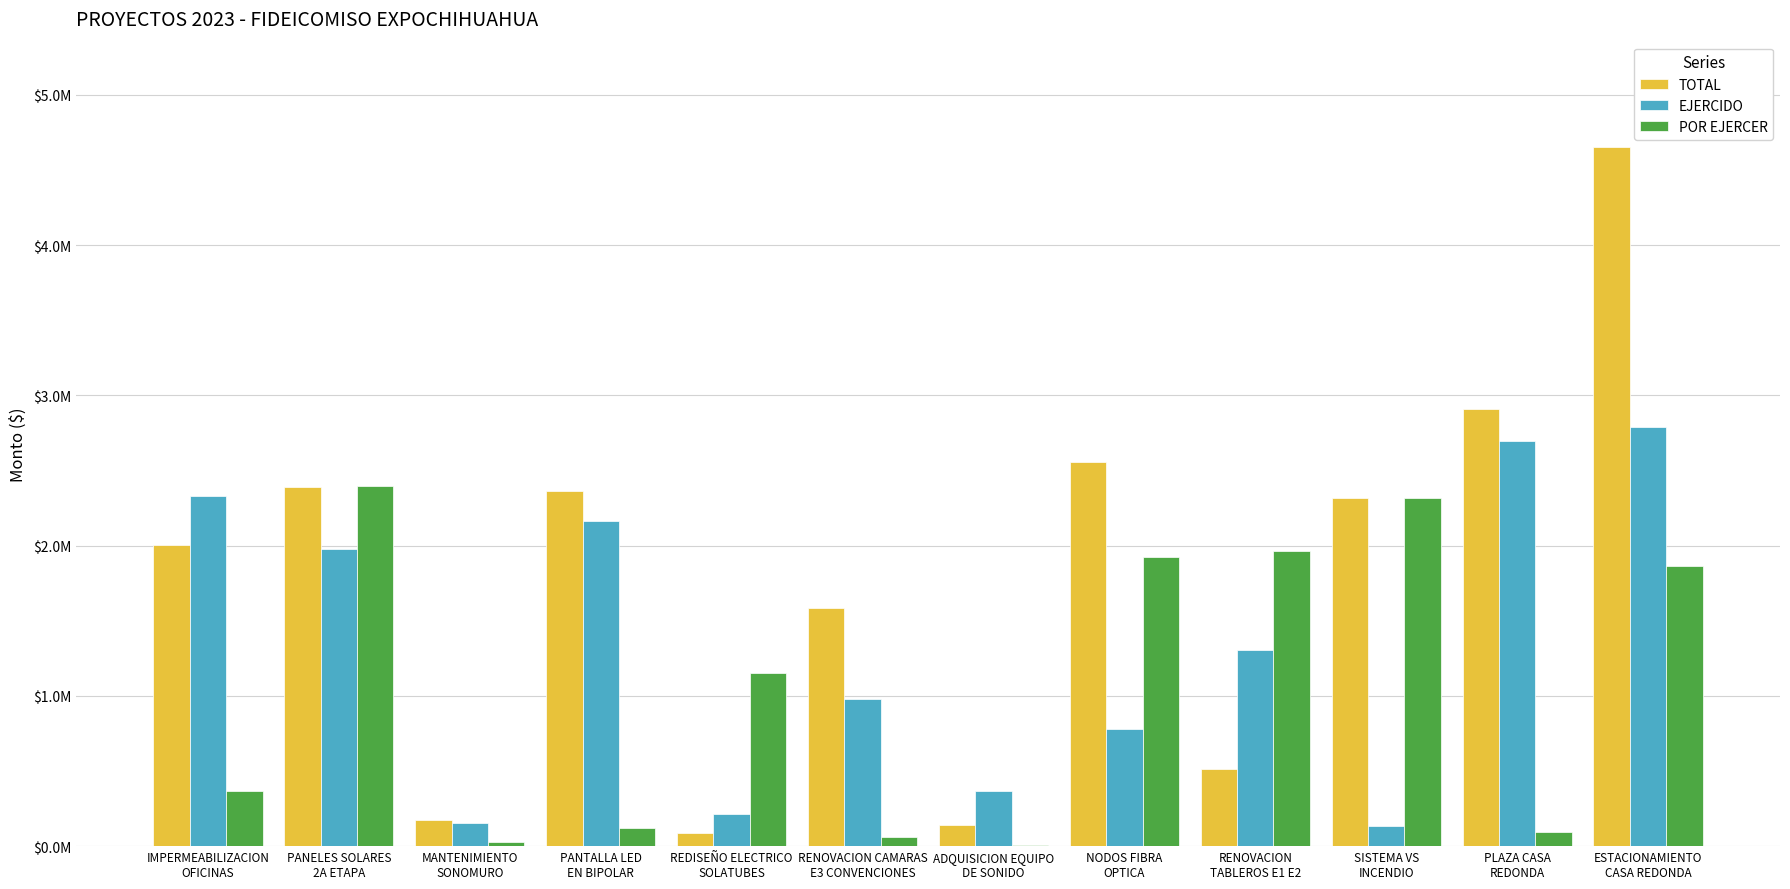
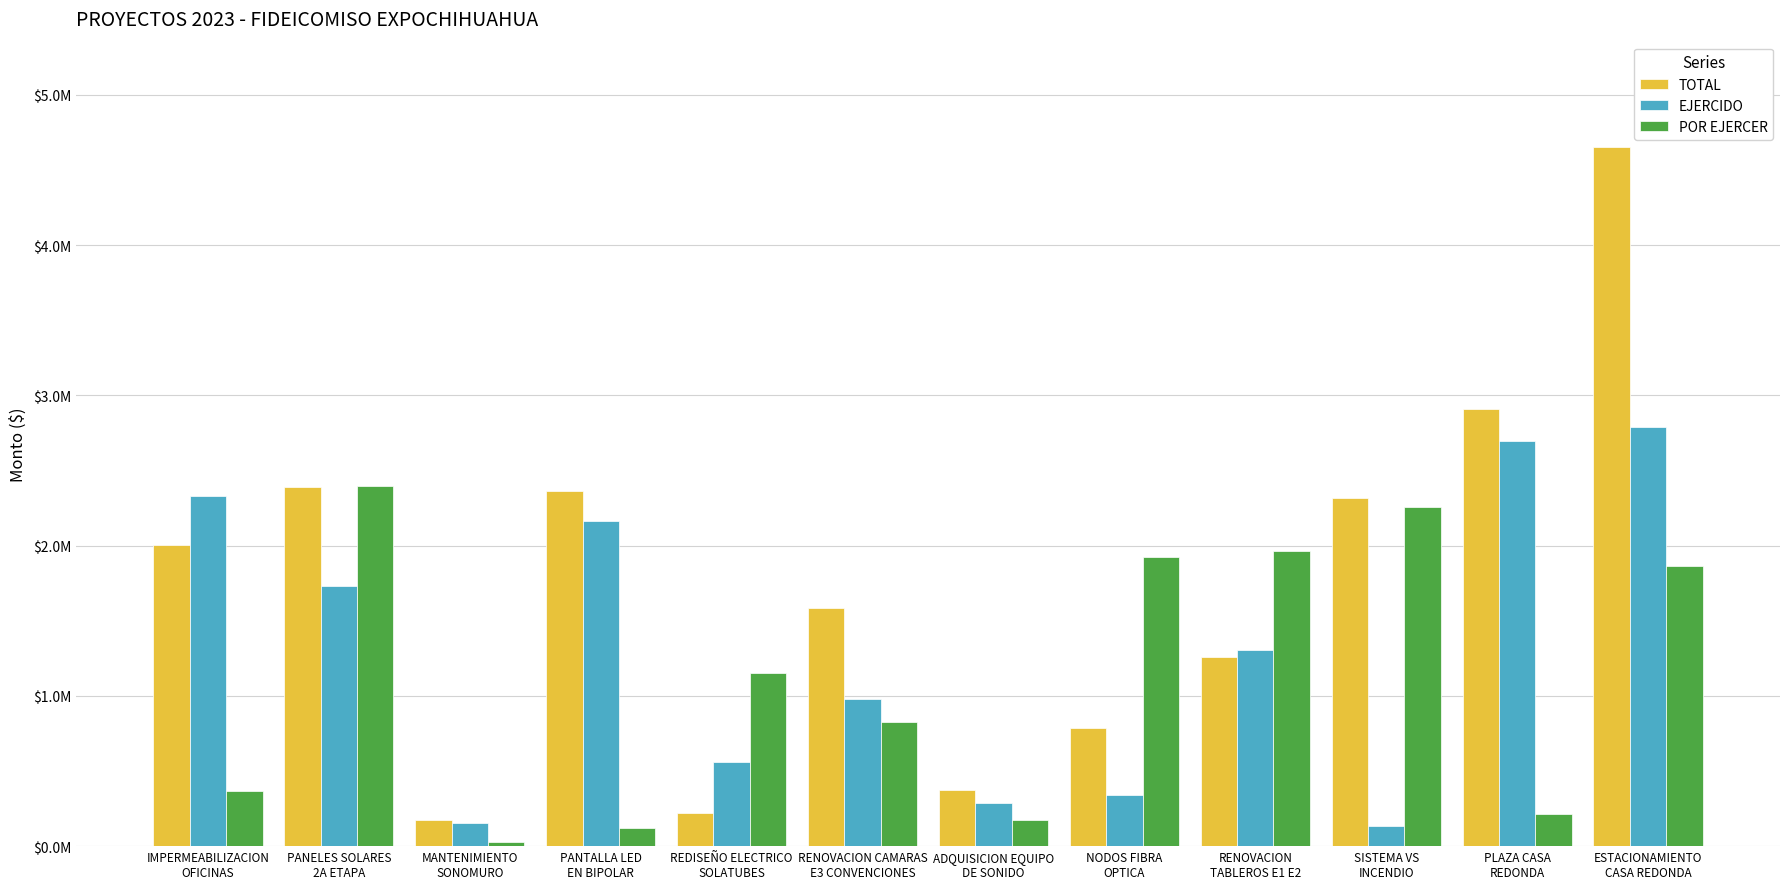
  {
    "TOTAL": {
      "IMPERMEABILIZACION OFICINAS": "$2010000",
      "PANELES SOLARES 2A ETAPA": "$2390000",
      "MANTENIMIENTO SONOMURO": "$180000",
      "PANTALLA LED EN BIPOLAR": "$2370000",
-     "REDISEÑO ELECTRICO SOLATUBES": "$90000",
+     "REDISEÑO ELECTRICO SOLATUBES": "$220000",
      "RENOVACION CAMARAS E3 CONVENCIONES": "$1580000",
-     "ADQUISICION EQUIPO DE SONIDO": "$140000",
-     "NODOS FIBRA OPTICA": "$2550000",
-     "RENOVACION TABLEROS E1 E2": "$510000",
+     "ADQUISICION EQUIPO DE SONIDO": "$370000",
+     "NODOS FIBRA OPTICA": "$790000",
+     "RENOVACION TABLEROS E1 E2": "$1260000",
      "SISTEMA VS INCENDIO": "$2320000",
      "PLAZA CASA REDONDA": "$2910000",
      "ESTACIONAMIENTO CASA REDONDA": "$4660000"
    },
    "EJERCIDO": {
      "IMPERMEABILIZACION OFICINAS": "$2330000",
-     "PANELES SOLARES 2A ETAPA": "$1980000",
+     "PANELES SOLARES 2A ETAPA": "$1730000",
      "MANTENIMIENTO SONOMURO": "$150000",
      "PANTALLA LED EN BIPOLAR": "$2160000",
-     "REDISEÑO ELECTRICO SOLATUBES": "$210000",
+     "REDISEÑO ELECTRICO SOLATUBES": "$560000",
      "RENOVACION CAMARAS E3 CONVENCIONES": "$980000",
-     "ADQUISICION EQUIPO DE SONIDO": "$370000",
-     "NODOS FIBRA OPTICA": "$780000",
+     "ADQUISICION EQUIPO DE SONIDO": "$290000",
+     "NODOS FIBRA OPTICA": "$340000",
      "RENOVACION TABLEROS E1 E2": "$1310000",
      "SISTEMA VS INCENDIO": "$130000",
      "PLAZA CASA REDONDA": "$2700000",
      "ESTACIONAMIENTO CASA REDONDA": "$2790000"
    },
    "POR EJERCER": {
      "IMPERMEABILIZACION OFICINAS": "$370000",
      "PANELES SOLARES 2A ETAPA": "$2400000",
      "MANTENIMIENTO SONOMURO": "$30000",
      "PANTALLA LED EN BIPOLAR": "$120000",
      "REDISEÑO ELECTRICO SOLATUBES": "$1150000",
-     "RENOVACION CAMARAS E3 CONVENCIONES": "$60000",
-     "ADQUISICION EQUIPO DE SONIDO": "$10000",
+     "RENOVACION CAMARAS E3 CONVENCIONES": "$830000",
+     "ADQUISICION EQUIPO DE SONIDO": "$170000",
      "NODOS FIBRA OPTICA": "$1920000",
      "RENOVACION TABLEROS E1 E2": "$1970000",
-     "SISTEMA VS INCENDIO": "$2320000",
-     "PLAZA CASA REDONDA": "$90000",
+     "SISTEMA VS INCENDIO": "$2260000",
+     "PLAZA CASA REDONDA": "$210000",
      "ESTACIONAMIENTO CASA REDONDA": "$1870000"
    }
  }
